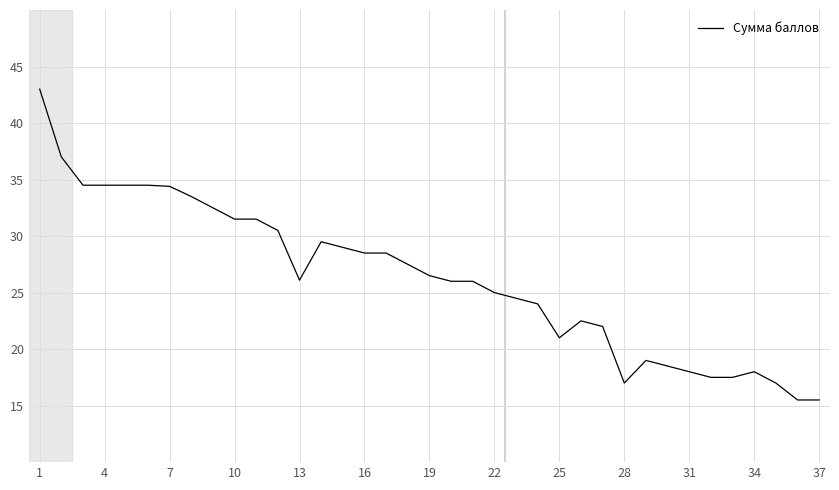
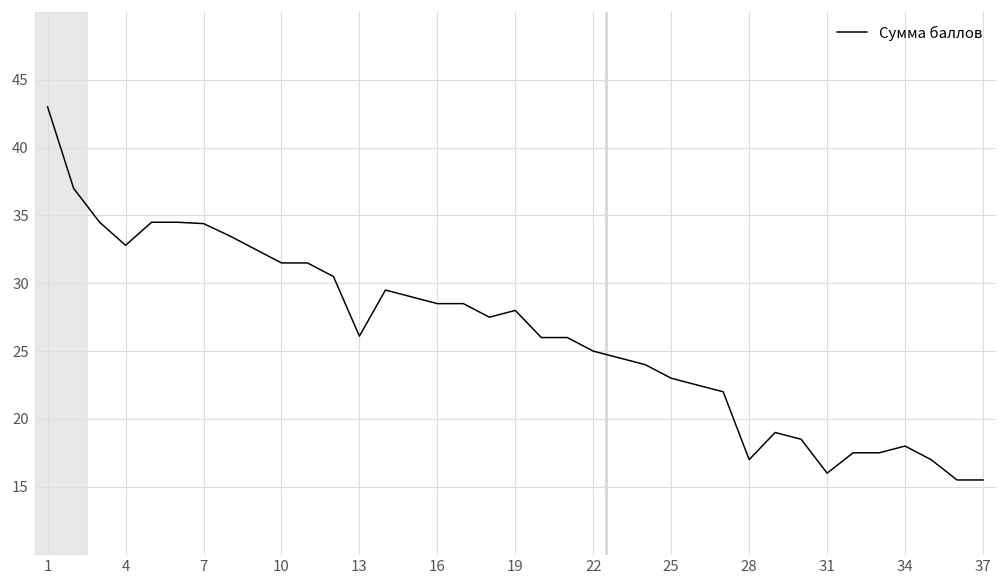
  {
-   "4": 34.5,
+   "4": 32.8,
    "7": 34.4,
    "10": 31.5,
    "13": 26.1,
    "16": 28.5,
-   "19": 26.5,
+   "19": 28.0,
    "22": 25.0,
-   "25": 21,
+   "25": 23,
    "28": 17.0,
-   "31": 18,
+   "31": 16,
    "34": 18.0,
    "37": 15.5
  }
